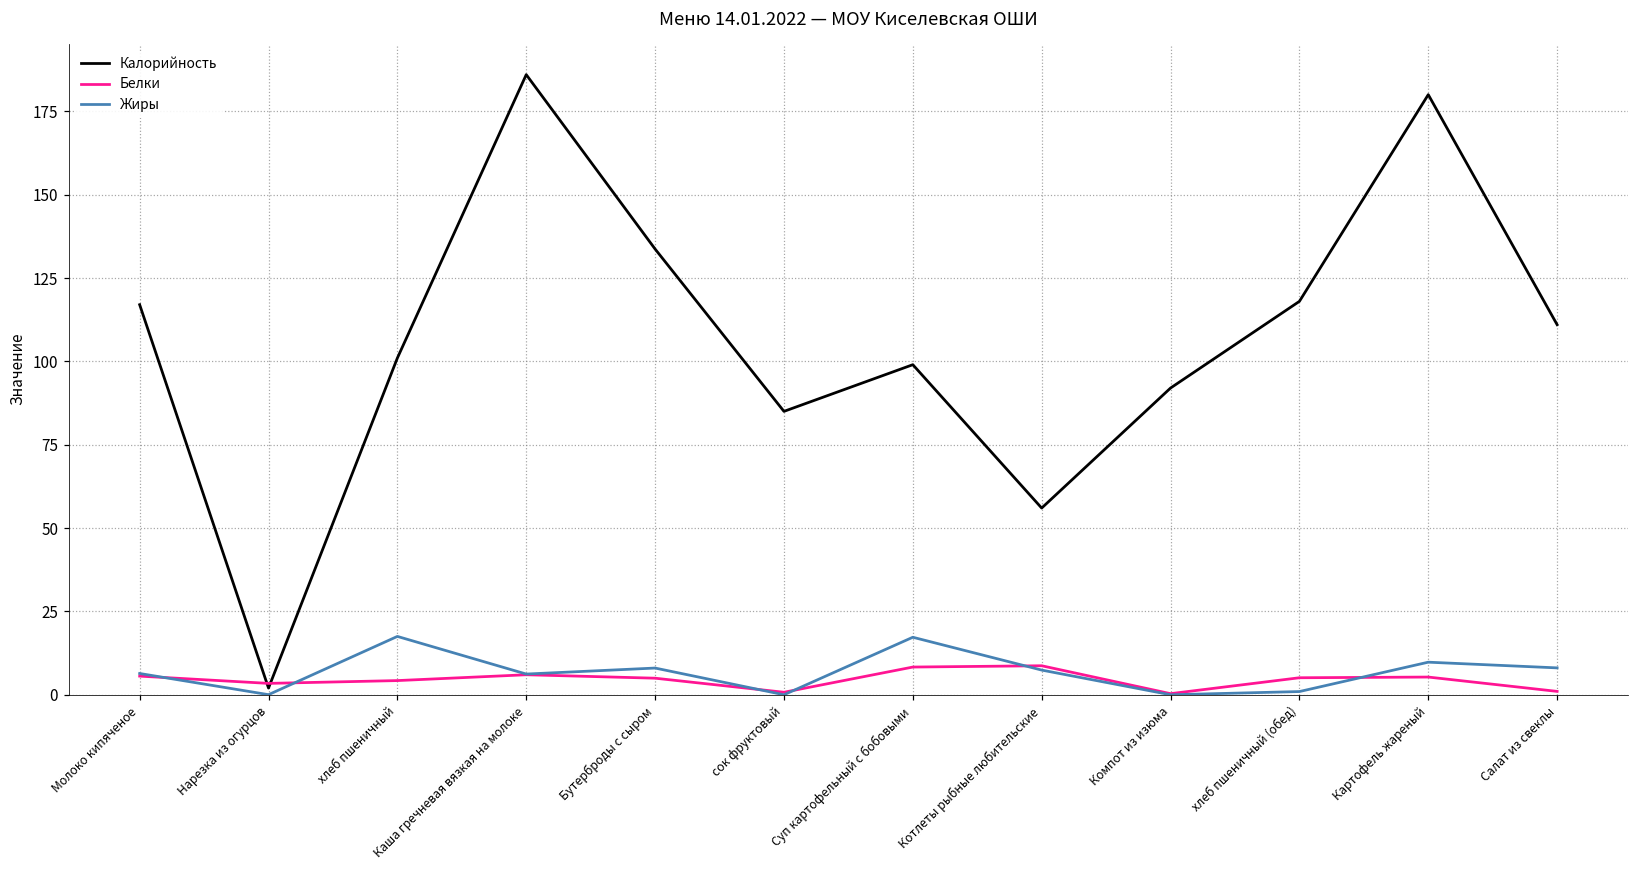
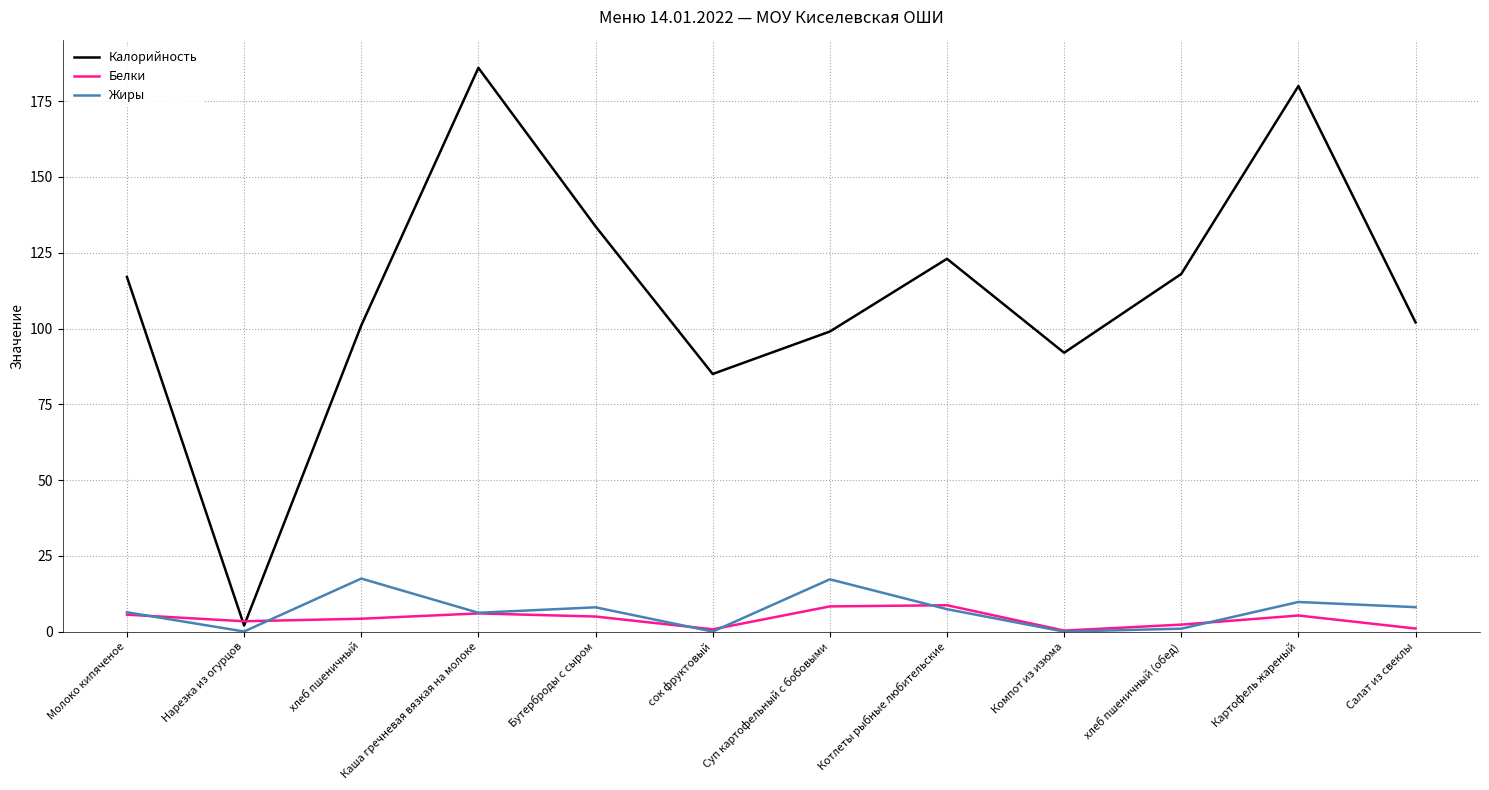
  {
    "Калорийность": {
      "Молоко кипяченое": 117,
      "Нарезка из огурцов": 2,
      "хлеб пшеничный": 101,
      "Каша гречневая вязкая на молоке": 186,
      "Бутерброды с сыром": 134,
      "сок фруктовый": 85,
      "Суп картофельный с бобовыми": 99,
-     "Котлеты рыбные любительские": 56,
+     "Котлеты рыбные любительские": 123,
      "Компот из изюма": 92,
      "хлеб пшеничный (обед)": 118,
      "Картофель жареный": 180,
-     "Салат из свеклы": 111
+     "Салат из свеклы": 102
    },
    "Белки": {
      "Нарезка из огурцов": 3,
      "хлеб пшеничный": 4,
      "Бутерброды с сыром": 5,
      "Суп картофельный с бобовыми": 8,
      "Котлеты рыбные любительские": 9,
-     "хлеб пшеничный (обед)": 5,
+     "хлеб пшеничный (обед)": 2,
      "Картофель жареный": 5,
      "Салат из свеклы": 1
    },
    "Жиры": {
      "Нарезка из огурцов": 0,
      "хлеб пшеничный": 18,
      "Бутерброды с сыром": 8,
      "Суп картофельный с бобовыми": 17,
      "Котлеты рыбные любительские": 7,
      "хлеб пшеничный (обед)": 1,
      "Картофель жареный": 10,
      "Салат из свеклы": 8
    }
  }
